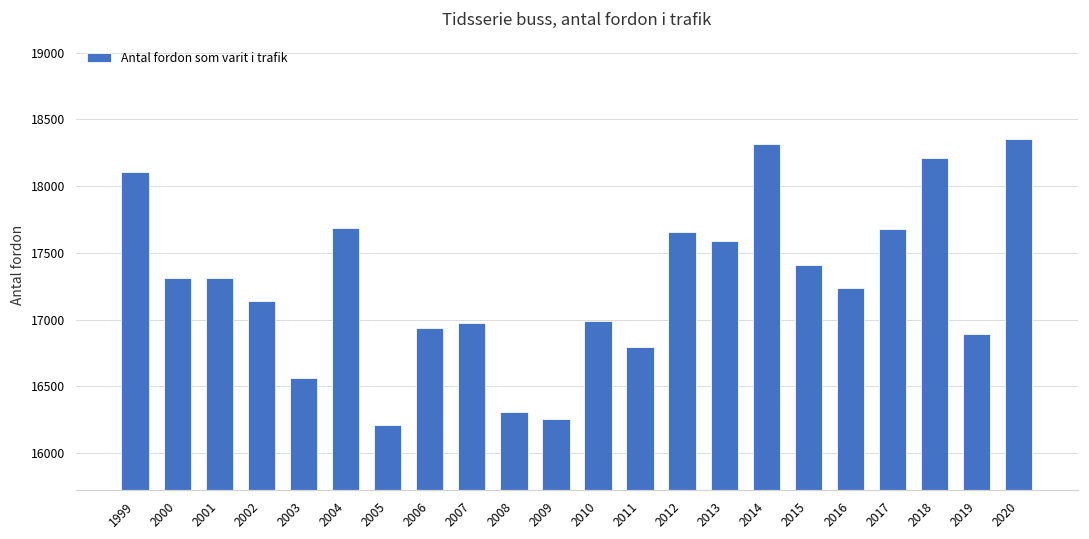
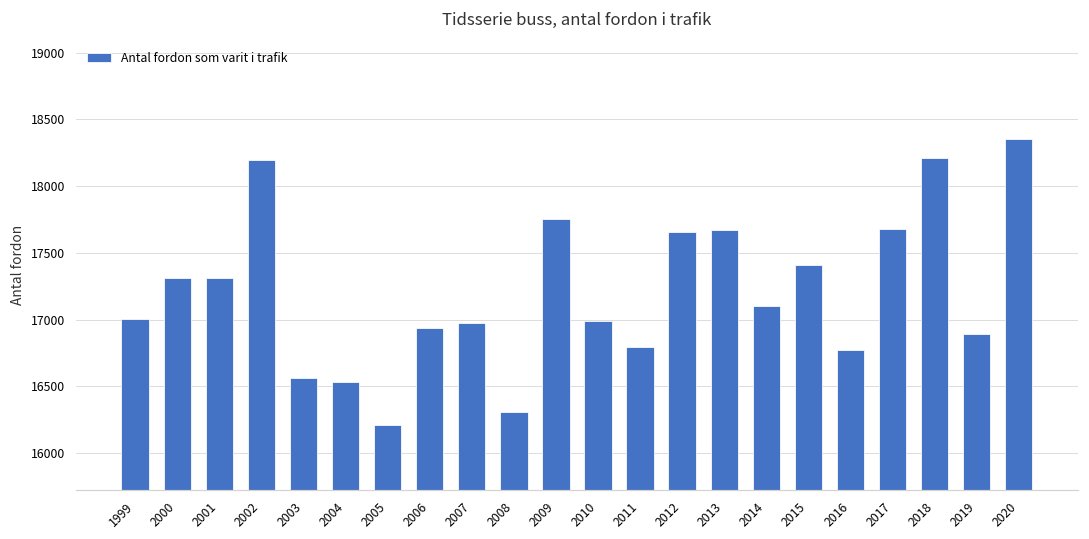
  {
-   "1999": 18110,
+   "1999": 17010,
    "2000": 17320,
    "2001": 17310,
-   "2002": 17140,
+   "2002": 18200,
    "2003": 16560,
-   "2004": 17690,
+   "2004": 16530,
    "2005": 16210,
    "2006": 16930,
    "2007": 16980,
    "2008": 16310,
-   "2009": 16250,
+   "2009": 17750,
    "2010": 16990,
    "2011": 16800,
    "2012": 17660,
-   "2013": 17590,
-   "2014": 18320,
+   "2013": 17670,
+   "2014": 17110,
    "2015": 17410,
-   "2016": 17240,
+   "2016": 16770,
    "2017": 17680,
    "2018": 18210,
    "2019": 16890,
    "2020": 18360
  }
